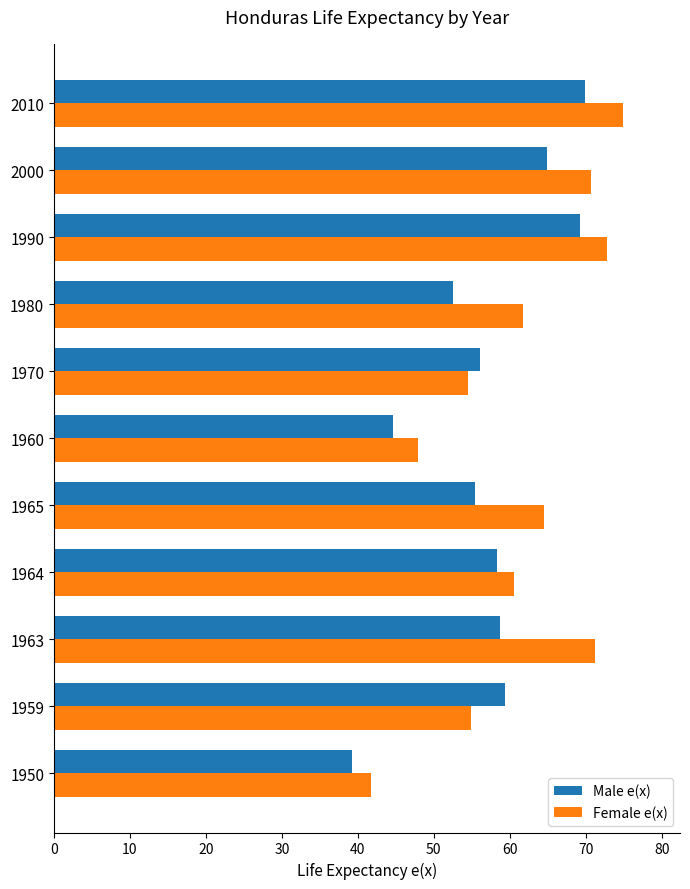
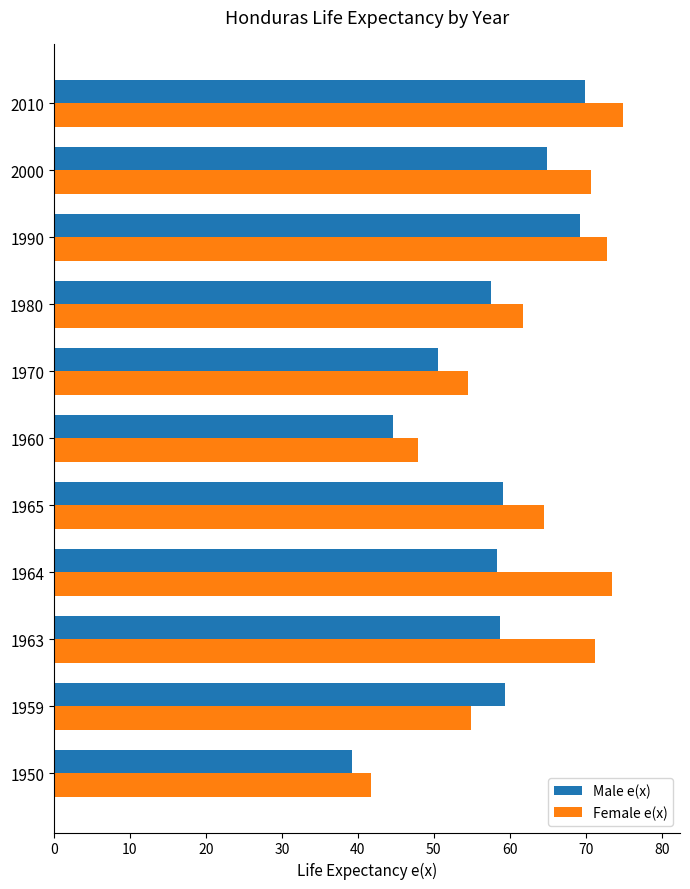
  {
    "Male e(x)": {
      "2010": 70,
      "2000": 65,
      "1990": 69,
-     "1980": 52,
-     "1970": 56,
+     "1980": 57,
+     "1970": 51,
      "1960": 45,
-     "1965": 55,
+     "1965": 59,
      "1964": 58,
      "1963": 59,
      "1959": 59,
      "1950": 39
    },
    "Female e(x)": {
      "2010": 75,
      "2000": 71,
      "1990": 73,
      "1980": 62,
      "1970": 55,
      "1960": 48,
      "1965": 65,
-     "1964": 61,
+     "1964": 73,
      "1963": 71,
      "1959": 55,
      "1950": 42
    }
  }
